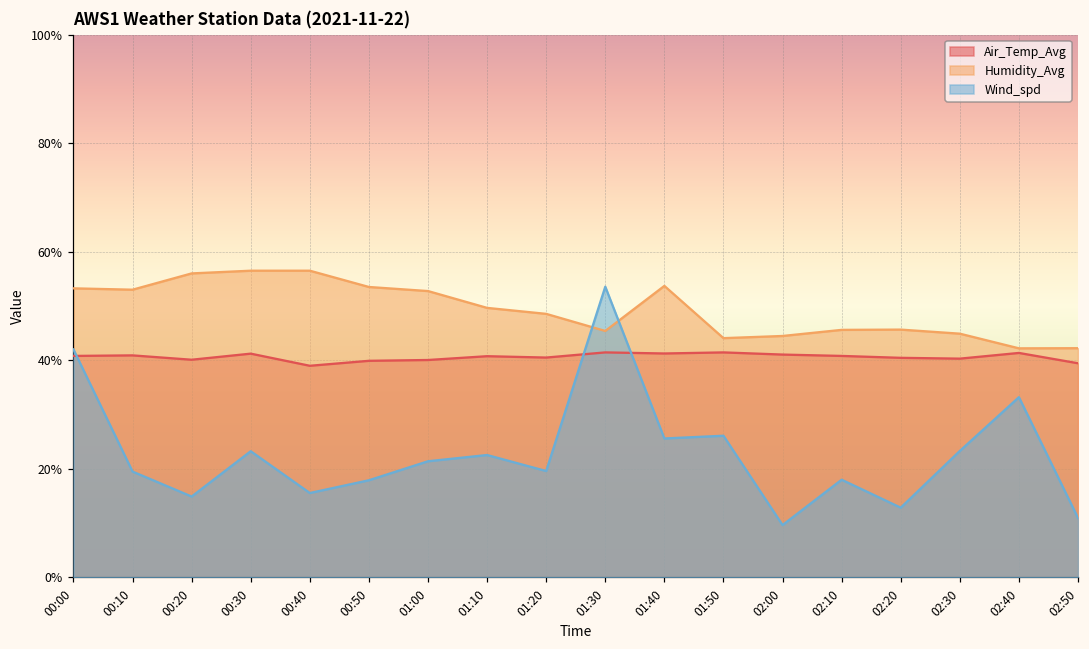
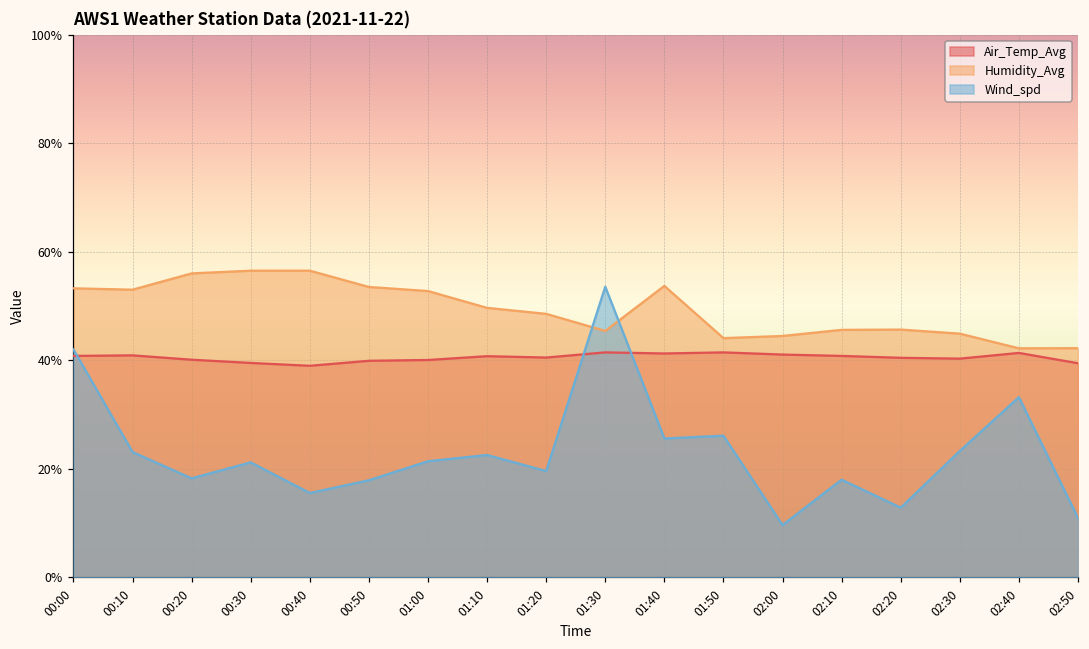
  {
    "Air_Temp_Avg": {
      "00:00": "41%",
      "00:10": "41%",
      "00:20": "40%",
-     "00:30": "41%",
+     "00:30": "40%",
      "00:40": "39%",
      "00:50": "40%",
      "01:00": "40%",
      "01:10": "41%",
      "01:20": "41%",
      "01:30": "41%",
      "01:40": "41%",
      "01:50": "41%",
      "02:00": "41%",
      "02:10": "41%",
      "02:20": "40%",
      "02:30": "40%",
      "02:40": "41%",
      "02:50": "39%"
    },
    "Humidity_Avg": {
      "00:00": "53%",
      "00:10": "53%",
      "00:20": "56%",
      "00:30": "56%",
      "00:40": "56%",
      "00:50": "54%",
      "01:00": "53%",
      "01:10": "50%",
      "01:20": "49%",
      "01:30": "45%",
      "01:40": "54%",
      "01:50": "44%",
      "02:00": "44%",
      "02:10": "46%",
      "02:20": "46%",
      "02:30": "45%",
      "02:40": "42%",
      "02:50": "42%"
    },
    "Wind_spd": {
      "00:00": "42%",
-     "00:10": "20%",
-     "00:20": "15%",
-     "00:30": "23%",
+     "00:10": "23%",
+     "00:20": "18%",
+     "00:30": "21%",
      "00:40": "16%",
      "00:50": "18%",
      "01:00": "21%",
      "01:10": "23%",
      "01:20": "20%",
      "01:30": "54%",
      "01:40": "26%",
      "01:50": "26%",
      "02:00": "10%",
      "02:10": "18%",
      "02:20": "13%",
      "02:30": "23%",
      "02:40": "33%",
      "02:50": "11%"
    }
  }
